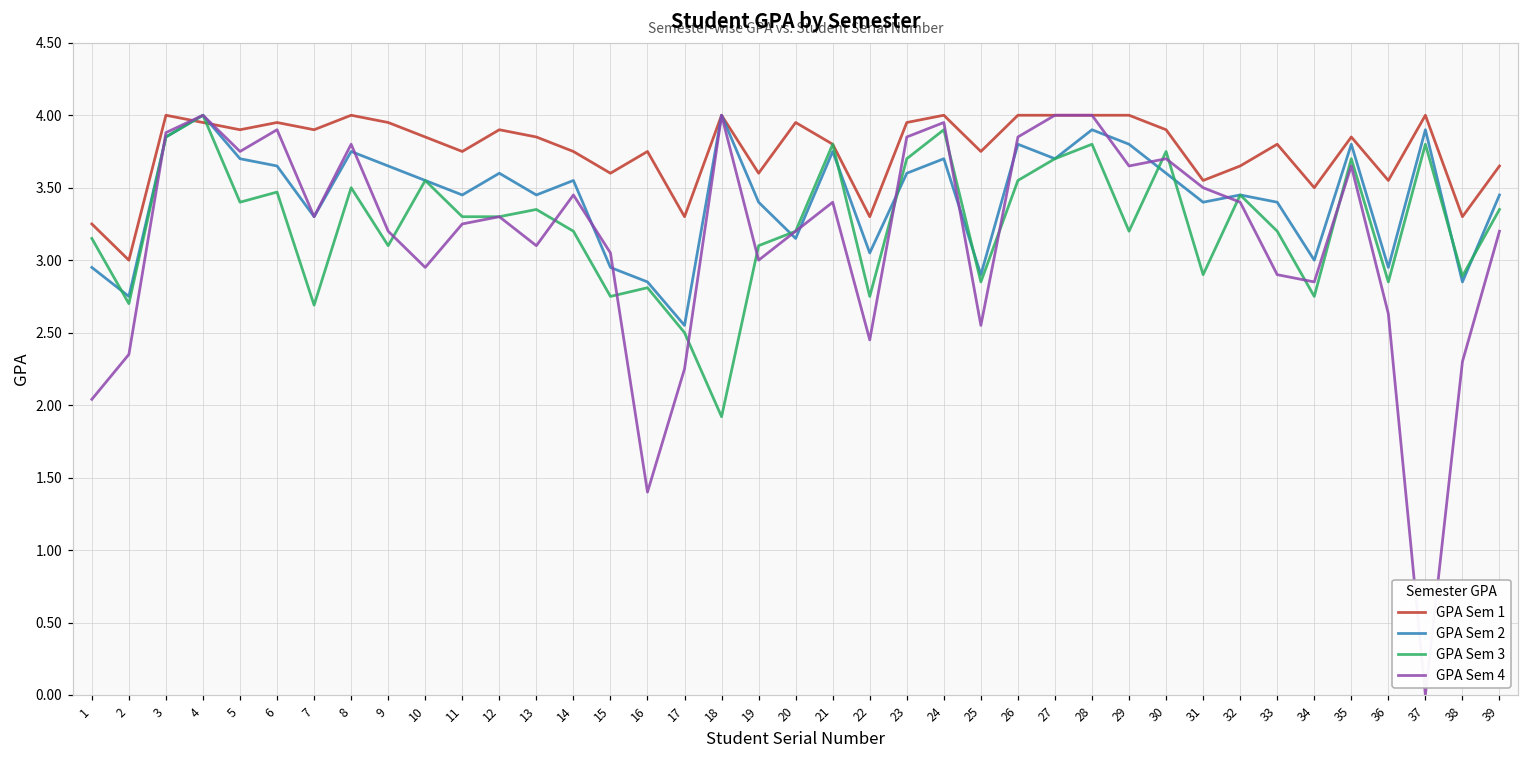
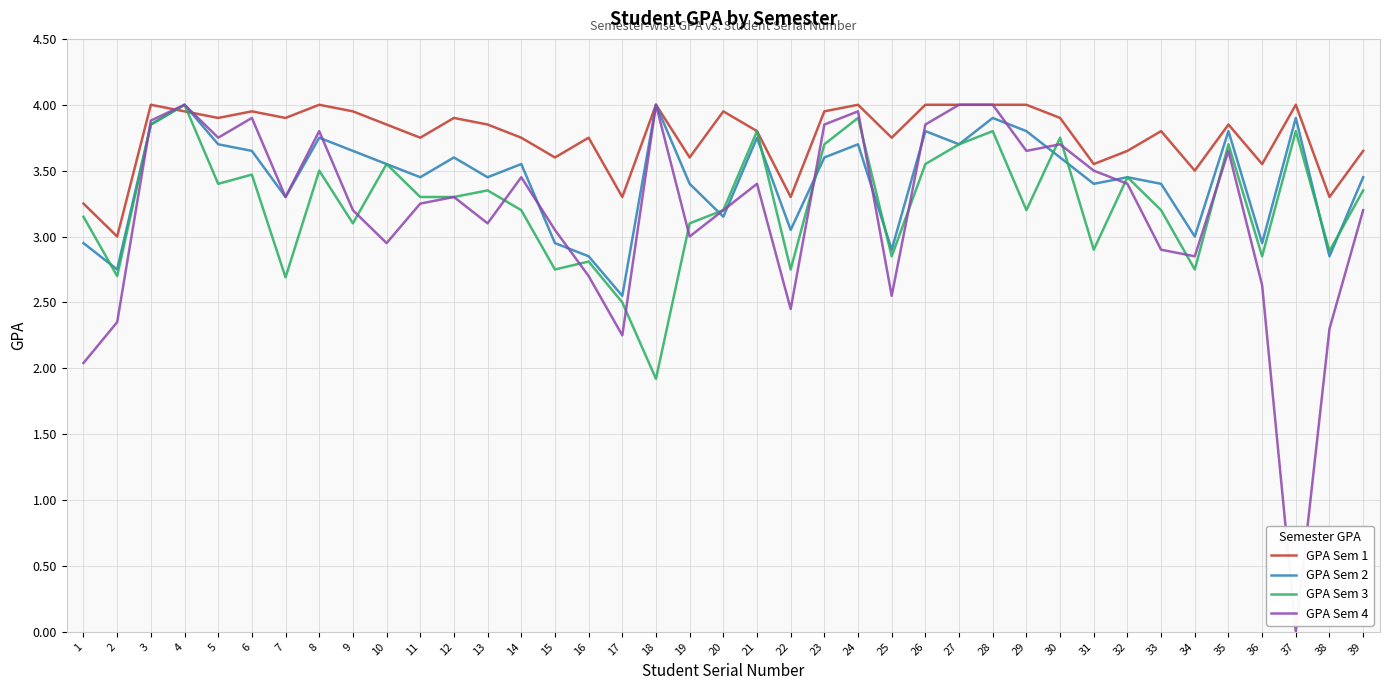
  {
    "GPA Sem 1": {
      "1": 3.25,
      "2": 3.0,
      "3": 4.0,
      "4": 3.95,
      "5": 3.9,
      "6": 3.95,
      "7": 3.9,
      "8": 4.0,
      "9": 3.95,
      "10": 3.85,
      "11": 3.75,
      "12": 3.9,
      "13": 3.85,
      "14": 3.75,
      "15": 3.6,
      "16": 3.75,
      "17": 3.3,
      "19": 3.6,
      "20": 3.95,
      "22": 3.3,
      "23": 3.95,
      "24": 4.0,
      "25": 3.75,
      "26": 4.0,
      "29": 4.0,
      "30": 3.9,
      "31": 3.55,
      "32": 3.65,
      "33": 3.8,
      "34": 3.5,
      "35": 3.85,
      "36": 3.55,
      "37": 4.0,
      "38": 3.3,
      "39": 3.65
    },
    "GPA Sem 2": {
      "1": 2.95,
      "2": 2.75,
      "5": 3.7,
      "6": 3.65,
      "8": 3.75,
      "9": 3.65,
      "11": 3.45,
      "12": 3.6,
      "13": 3.45,
      "14": 3.55,
      "15": 2.95,
      "16": 2.85,
      "17": 2.55,
      "19": 3.4,
      "20": 3.15,
      "21": 3.75,
      "22": 3.05,
      "23": 3.6,
      "24": 3.7,
      "25": 2.9,
      "26": 3.8,
      "28": 3.9,
      "29": 3.8,
      "30": 3.6,
      "31": 3.4,
      "33": 3.4,
      "34": 3.0,
      "35": 3.8,
      "36": 2.95,
      "37": 3.9,
      "38": 2.85,
      "39": 3.45
    },
    "GPA Sem 3": {
      "1": 3.15,
      "2": 2.7,
      "5": 3.4,
      "6": 3.47,
      "7": 2.7,
      "8": 3.5,
      "9": 3.1,
      "11": 3.3,
      "13": 3.35,
      "14": 3.2,
      "15": 2.75,
      "16": 2.8,
      "17": 2.5,
      "18": 1.92,
      "19": 3.1,
      "22": 2.75,
      "23": 3.7,
      "24": 3.9,
      "25": 2.85,
      "26": 3.55,
      "28": 3.8,
      "29": 3.2,
      "30": 3.75,
      "31": 2.9,
      "33": 3.2,
      "34": 2.75,
      "35": 3.7,
      "36": 2.85,
      "37": 3.8,
      "38": 2.9,
      "39": 3.35
    },
    "GPA Sem 4": {
      "1": 2.04,
      "2": 2.35,
      "3": 3.88,
      "5": 3.75,
      "6": 3.9,
      "8": 3.8,
      "9": 3.2,
      "10": 2.95,
      "11": 3.25,
      "13": 3.1,
      "14": 3.45,
      "15": 3.05,
-     "16": 1.4,
+     "16": 2.7,
      "17": 2.25,
      "19": 3.0,
      "21": 3.4,
      "22": 2.45,
      "23": 3.85,
      "24": 3.95,
      "25": 2.55,
      "26": 3.85,
      "29": 3.65,
      "30": 3.7,
      "31": 3.5,
      "32": 3.4,
      "33": 2.9,
      "34": 2.85,
      "35": 3.65,
      "36": 2.63,
      "37": 0.0,
      "38": 2.3,
      "39": 3.2
    }
  }
